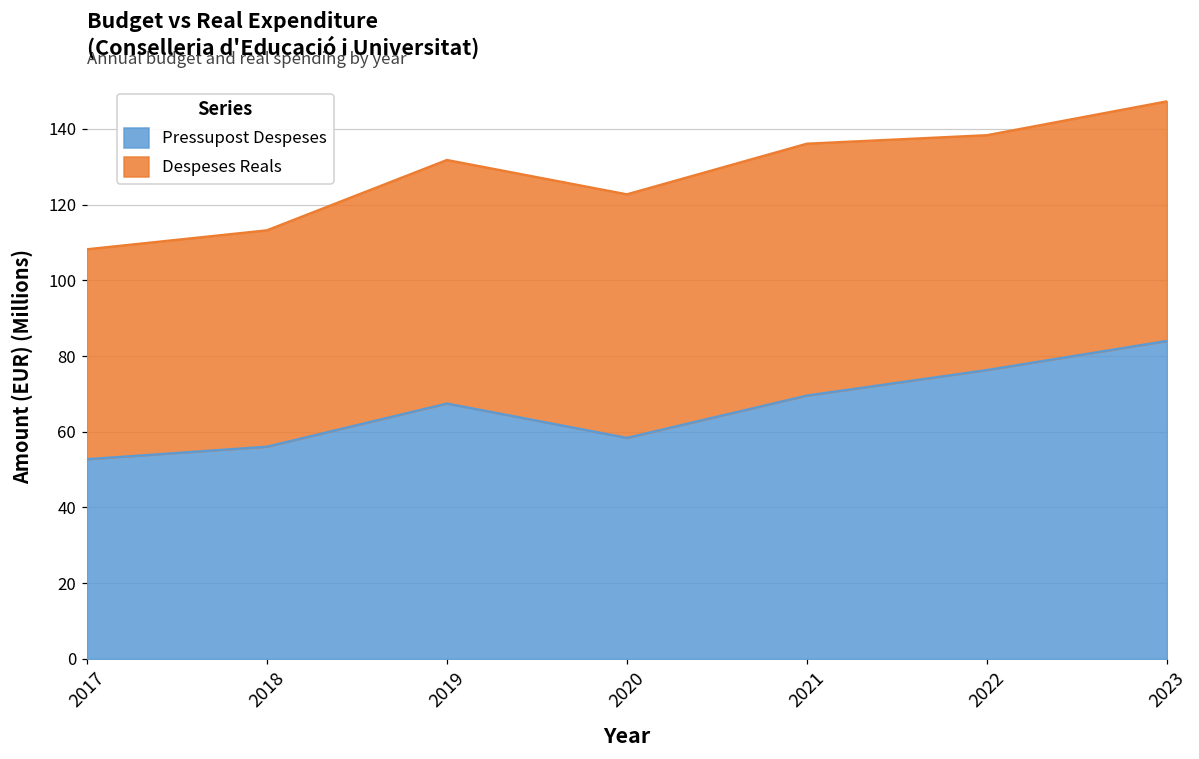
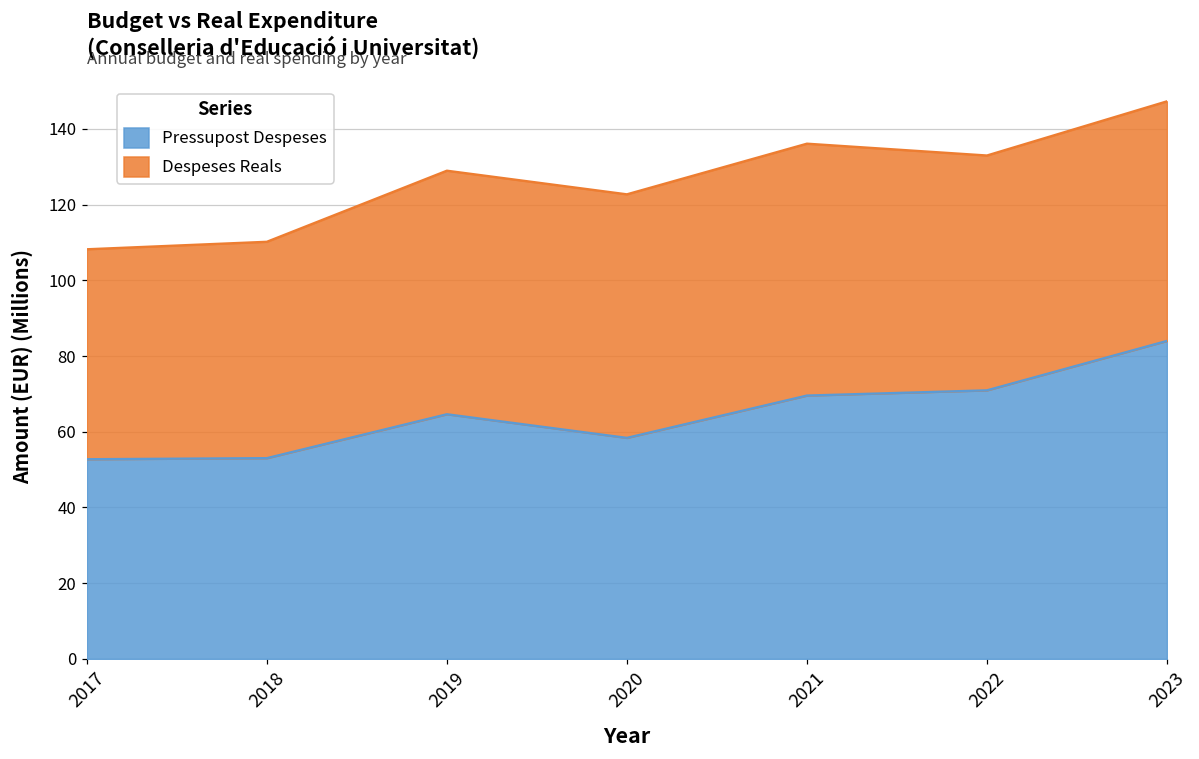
  {
    "Pressupost Despeses": {
      "2017": 53,
-     "2018": 56,
-     "2019": 67,
+     "2018": 53,
+     "2019": 65,
      "2020": 58,
      "2021": 70,
-     "2022": 76,
+     "2022": 71,
      "2023": 84
    },
    "Despeses Reals": {
      "2017": 55,
      "2018": 57,
      "2019": 64,
      "2020": 64,
      "2021": 67,
      "2022": 62,
      "2023": 63
    }
  }
